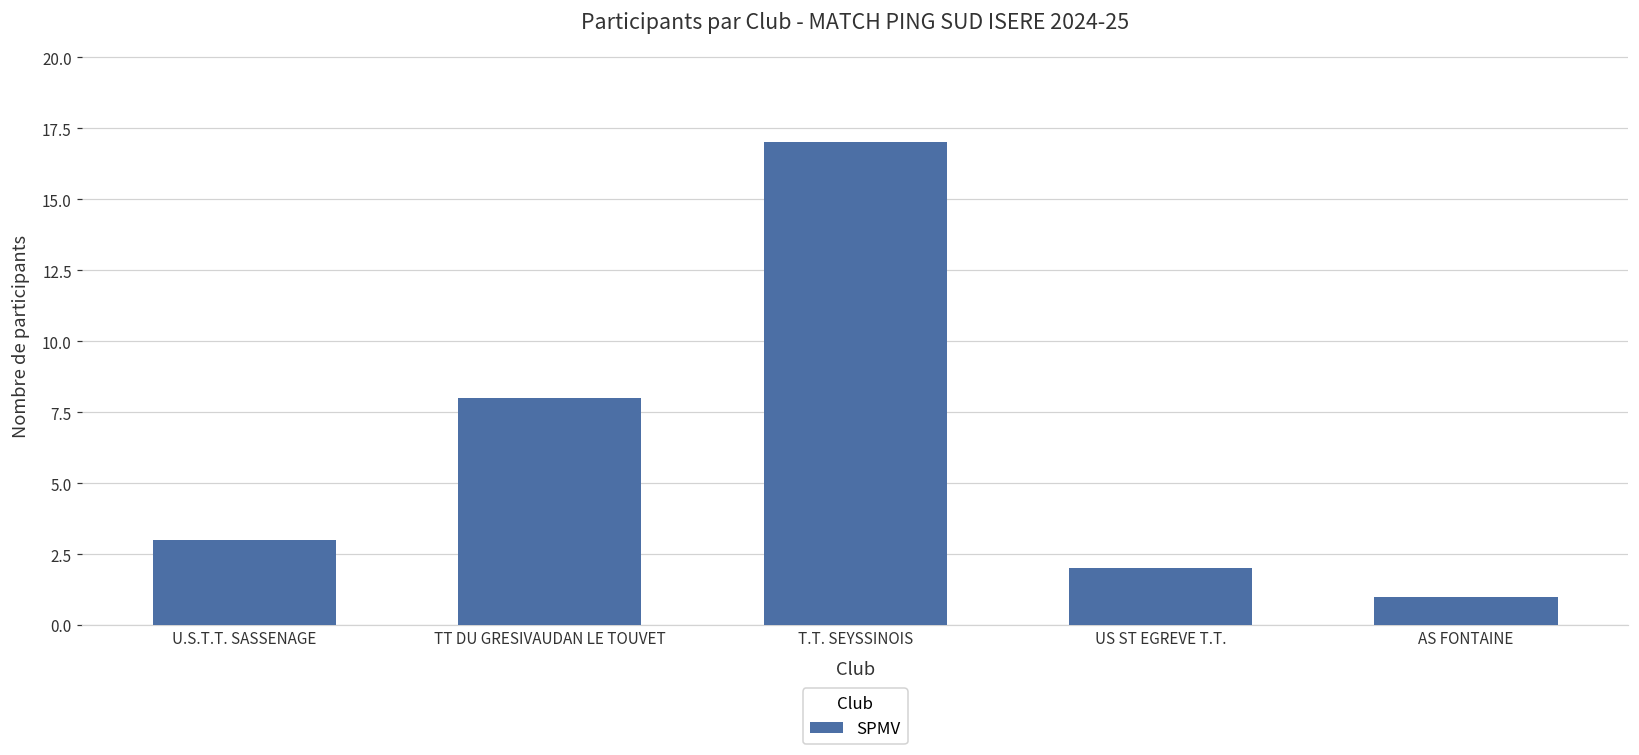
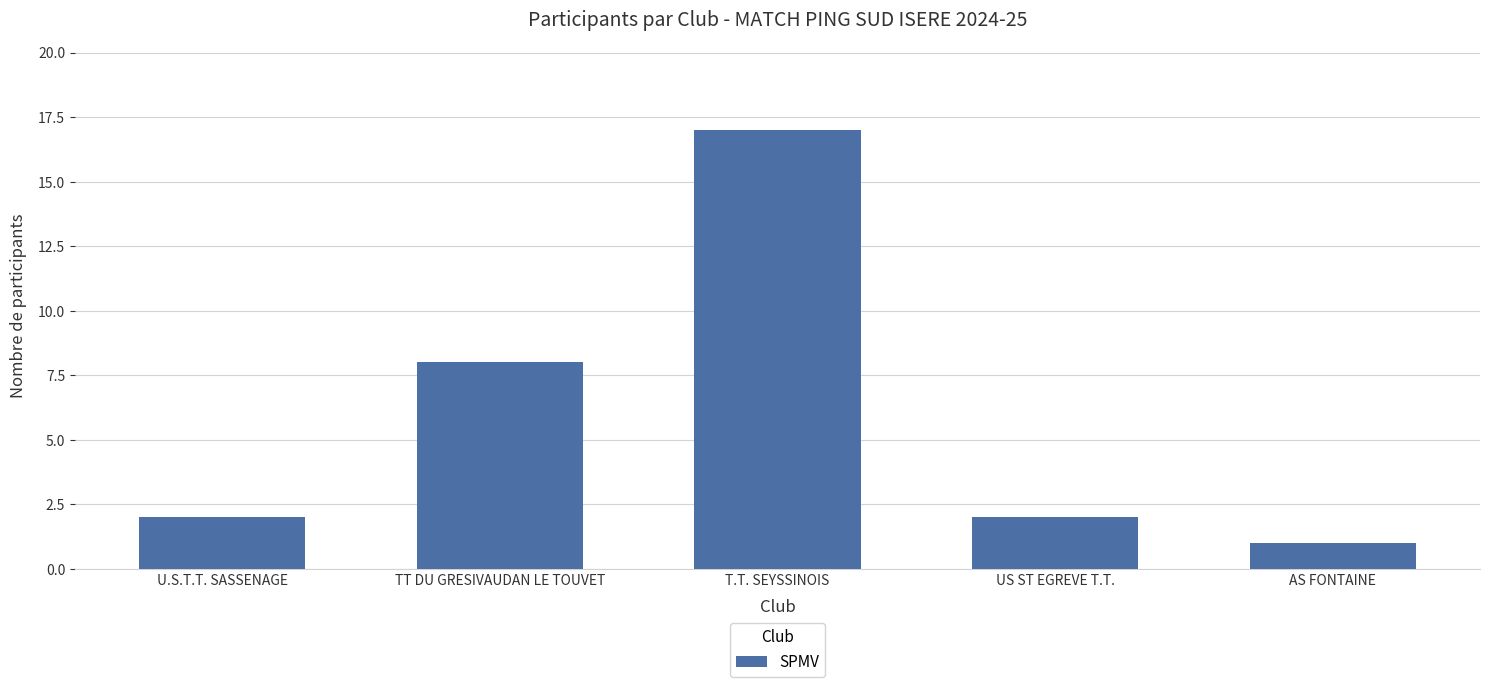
  {
-   "U.S.T.T. SASSENAGE": 3,
+   "U.S.T.T. SASSENAGE": 2,
    "TT DU GRESIVAUDAN LE TOUVET": 8,
    "T.T. SEYSSINOIS": 17,
    "US ST EGREVE T.T.": 2,
    "AS FONTAINE": 1
  }
